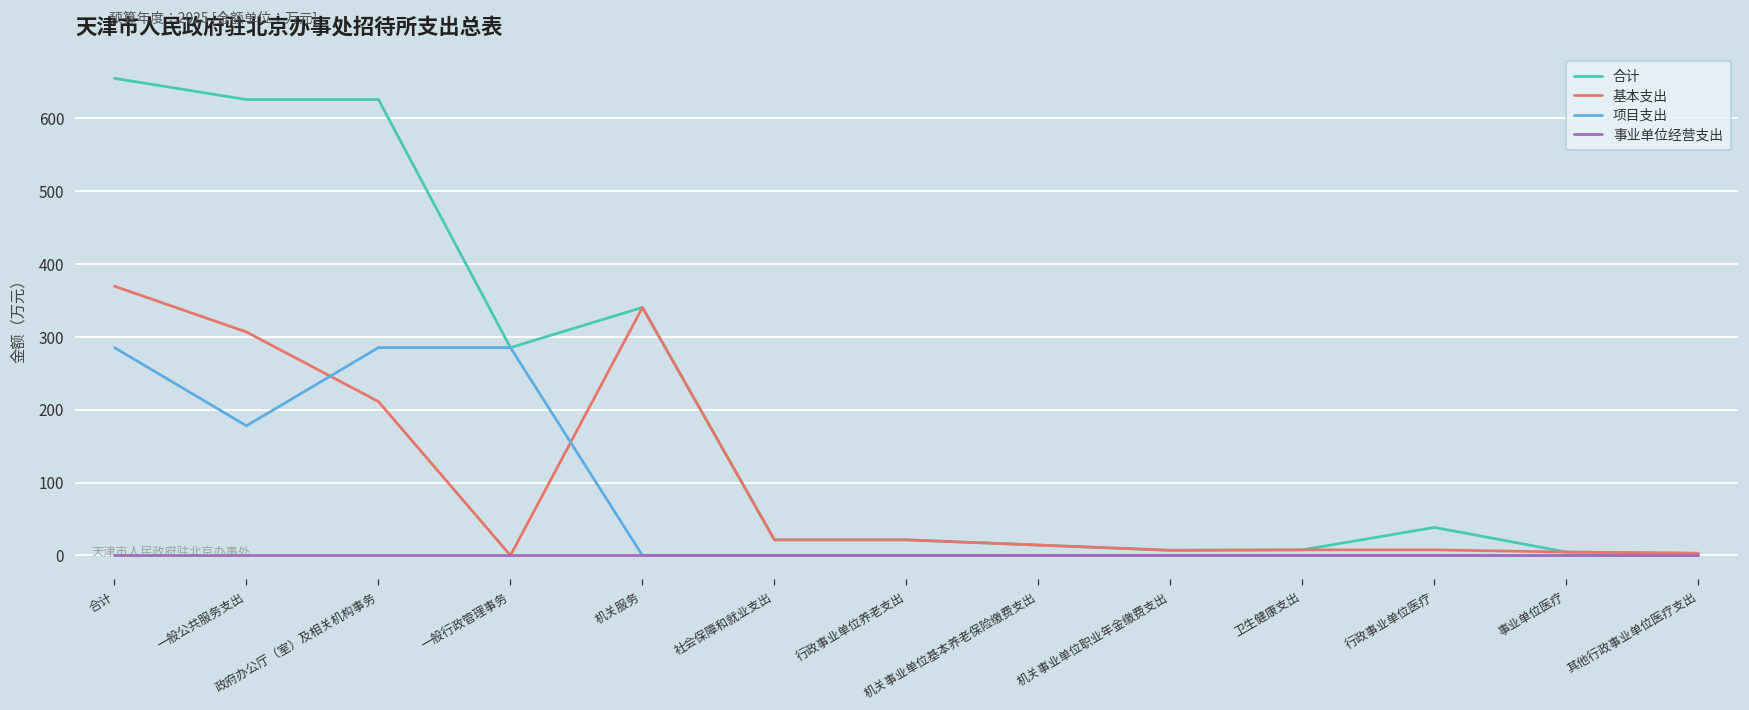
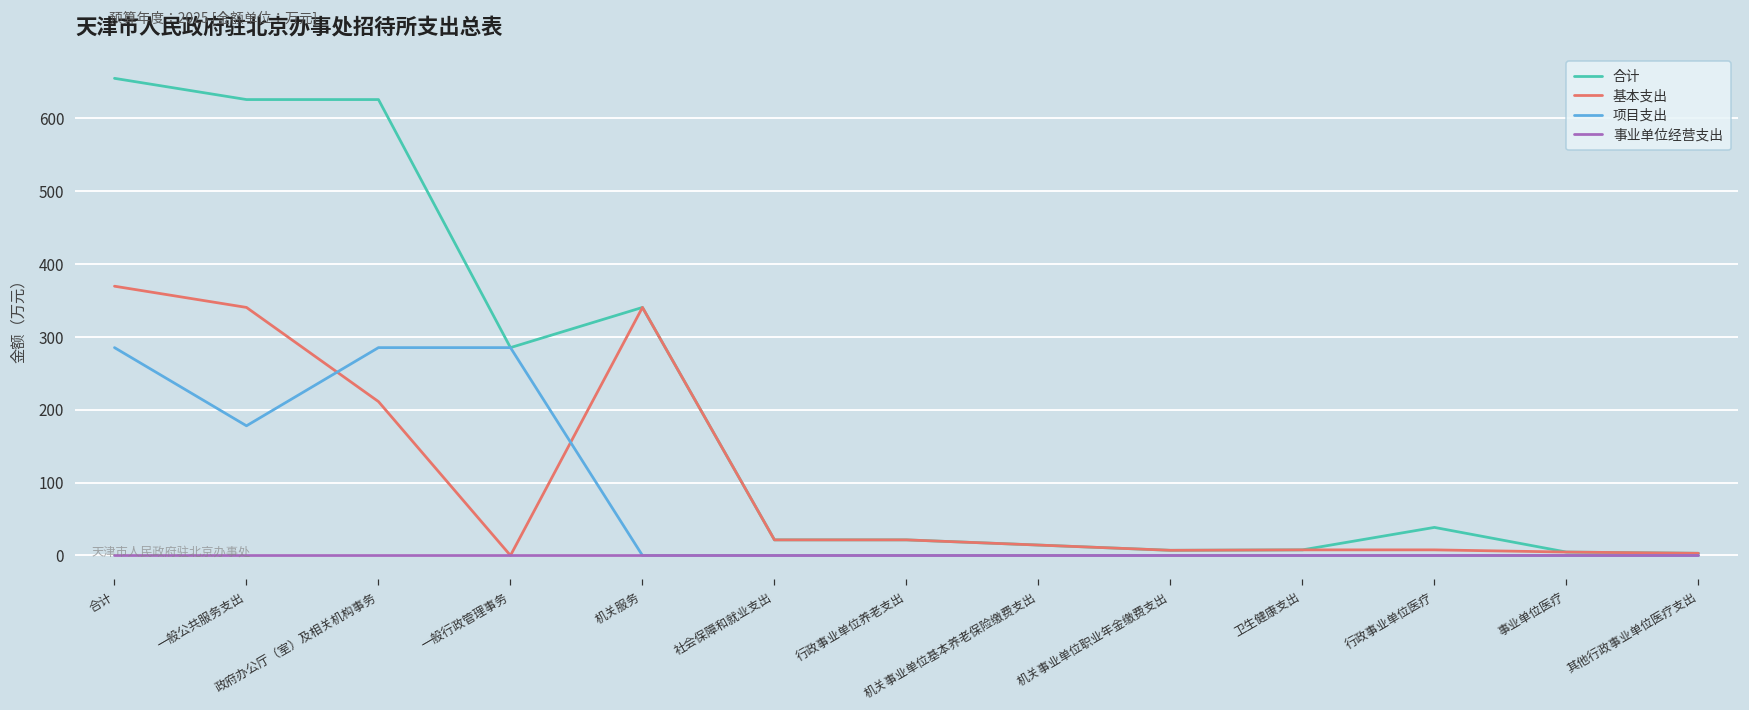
  {
    "合计": {
      "合计": 650,
      "一般公共服务支出": 630,
      "政府办公厅（室）及相关机构事务": 630,
      "行政事业单位医疗": 40
    },
    "基本支出": {
      "合计": 370,
-     "一般公共服务支出": 310,
+     "一般公共服务支出": 340,
      "政府办公厅（室）及相关机构事务": 210,
      "行政事业单位医疗": 10
    },
    "项目支出": {
      "合计": 290,
      "一般公共服务支出": 180,
      "政府办公厅（室）及相关机构事务": 290
    },
    "事业单位经营支出": {
      "合计": 0,
      "一般公共服务支出": 0,
      "政府办公厅（室）及相关机构事务": 0
    }
  }
